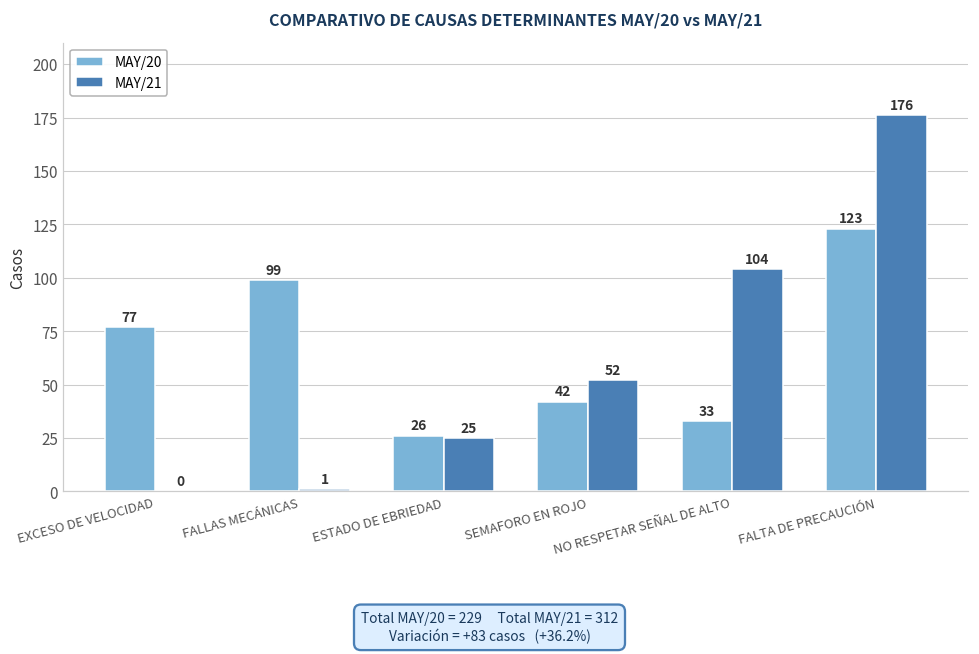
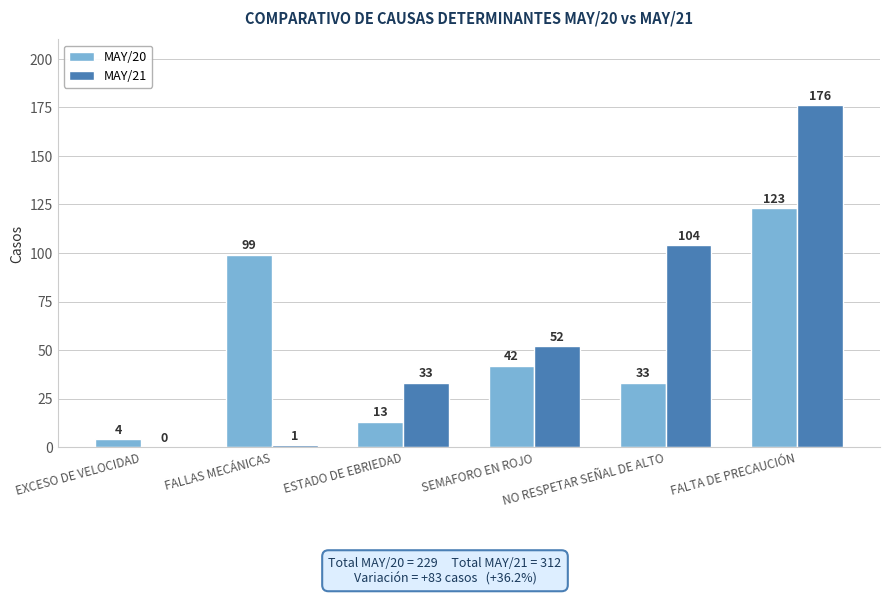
  {
    "MAY/20": {
-     "EXCESO DE VELOCIDAD": 77,
+     "EXCESO DE VELOCIDAD": 4,
      "FALLAS MECÁNICAS": 99,
-     "ESTADO DE EBRIEDAD": 26,
+     "ESTADO DE EBRIEDAD": 13,
      "SEMAFORO EN ROJO": 42,
      "NO RESPETAR SEÑAL DE ALTO": 33,
      "FALTA DE PRECAUCIÓN": 123
    },
    "MAY/21": {
      "EXCESO DE VELOCIDAD": 0,
      "FALLAS MECÁNICAS": 1,
-     "ESTADO DE EBRIEDAD": 25,
+     "ESTADO DE EBRIEDAD": 33,
      "SEMAFORO EN ROJO": 52,
      "NO RESPETAR SEÑAL DE ALTO": 104,
      "FALTA DE PRECAUCIÓN": 176
    }
  }
